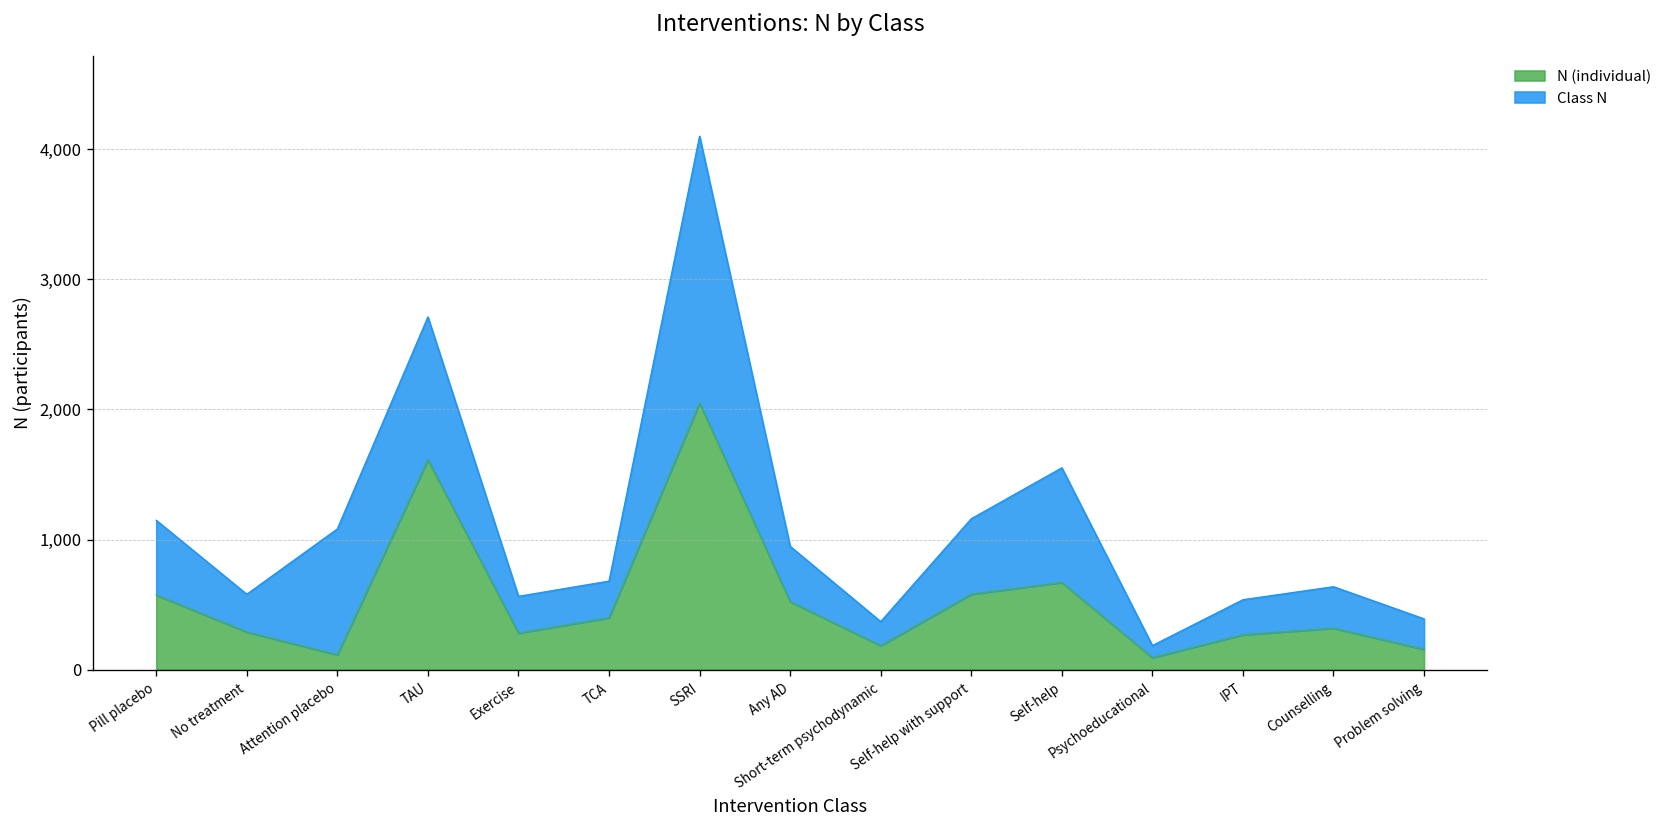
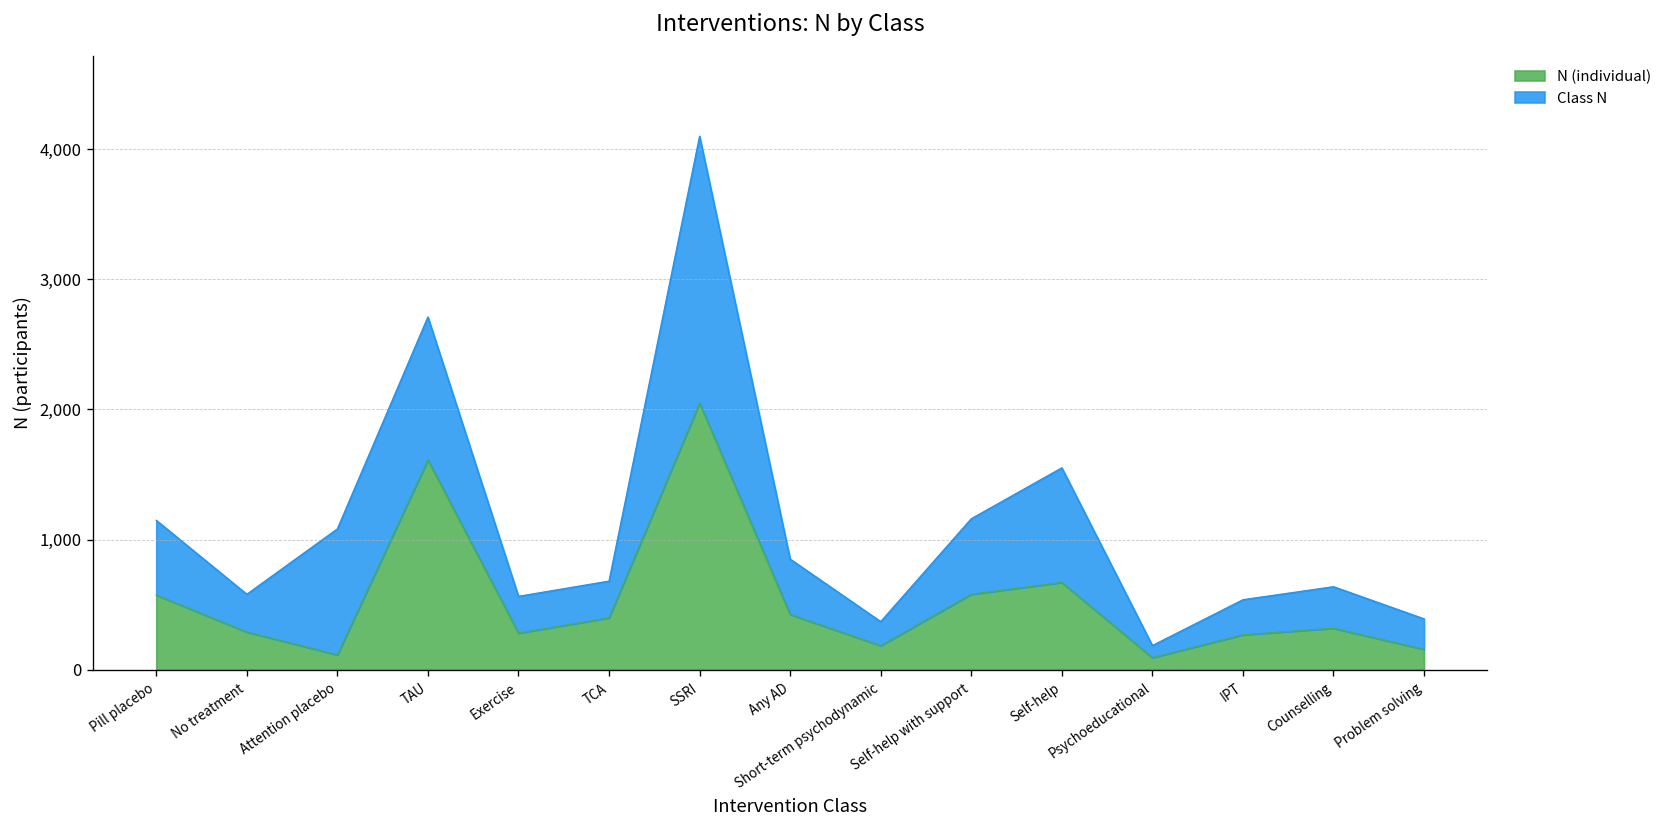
  {
    "N (individual)": {
      "Pill placebo": "570",
      "No treatment": "290",
      "Attention placebo": "120",
      "TAU": "1,610",
      "Exercise": "280",
      "TCA": "400",
      "SSRI": "2,050",
-     "Any AD": "520",
+     "Any AD": "430",
      "Short-term psychodynamic": "190",
      "Self-help with support": "580",
      "Self-help": "670",
      "Psychoeducational": "90",
      "IPT": "270",
      "Counselling": "320",
      "Problem solving": "160"
    },
    "Class N": {
      "Pill placebo": "570",
      "No treatment": "290",
      "Attention placebo": "970",
      "TAU": "1,100",
      "Exercise": "280",
      "TCA": "280",
      "SSRI": "2,050",
      "Any AD": "430",
      "Short-term psychodynamic": "190",
      "Self-help with support": "580",
      "Self-help": "880",
      "Psychoeducational": "90",
      "IPT": "270",
      "Counselling": "320",
      "Problem solving": "230"
    }
  }
